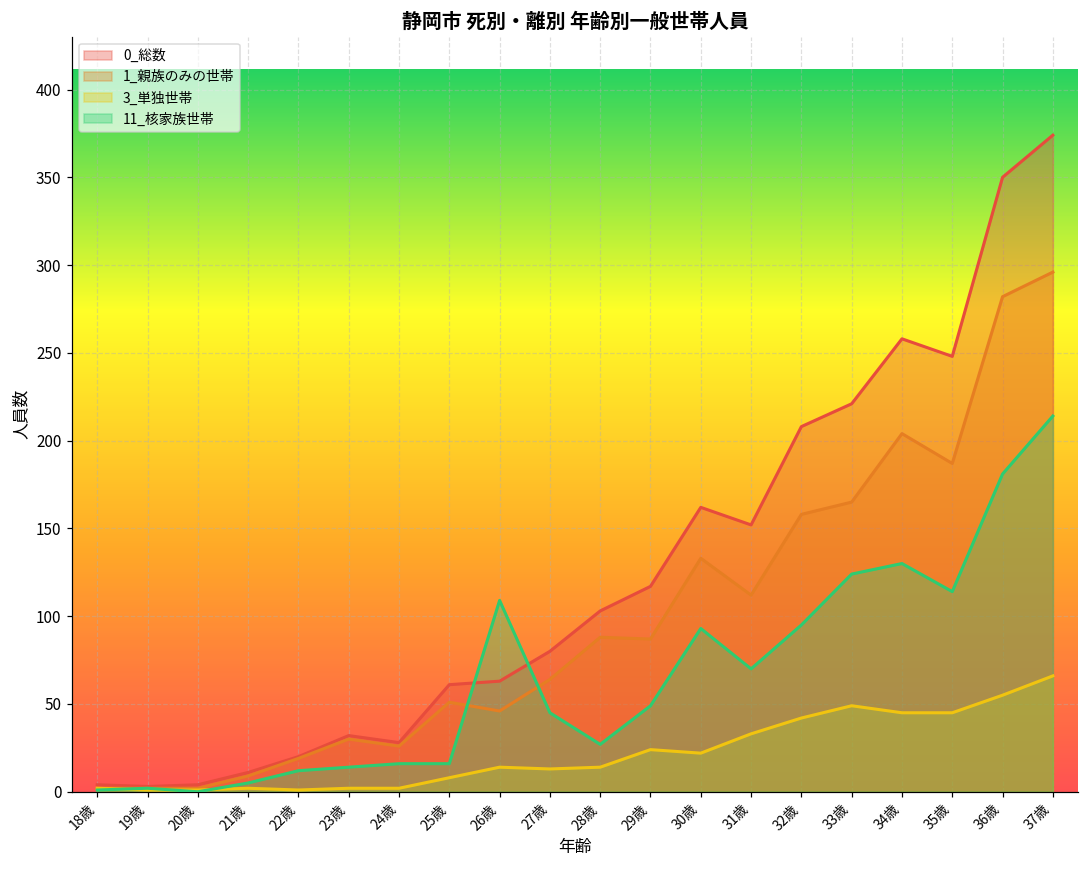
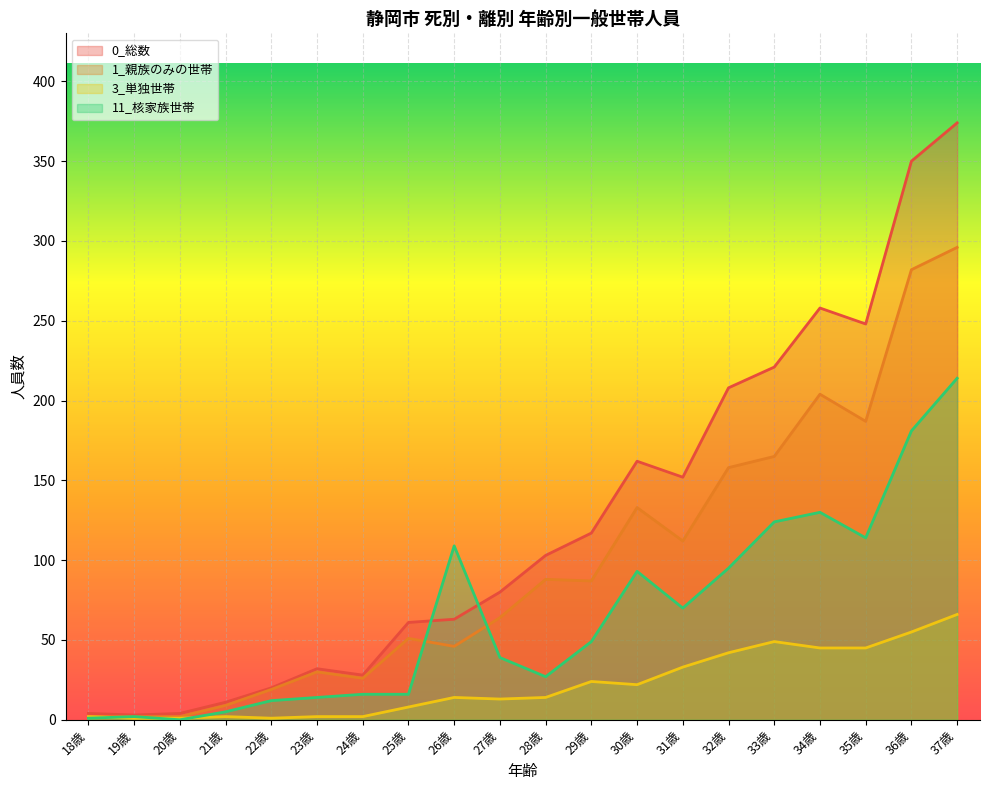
  {
    "11_核家族世帯": {
      "21歳": 5,
      "22歳": 12,
      "23歳": 14,
      "24歳": 16,
      "25歳": 16,
      "26歳": 109,
-     "27歳": 45,
+     "27歳": 39,
      "28歳": 27,
      "29歳": 49,
      "30歳": 93,
      "31歳": 70,
      "32歳": 95,
      "33歳": 124,
      "34歳": 130,
      "35歳": 114,
      "36歳": 181,
      "37歳": 214
    }
  }
